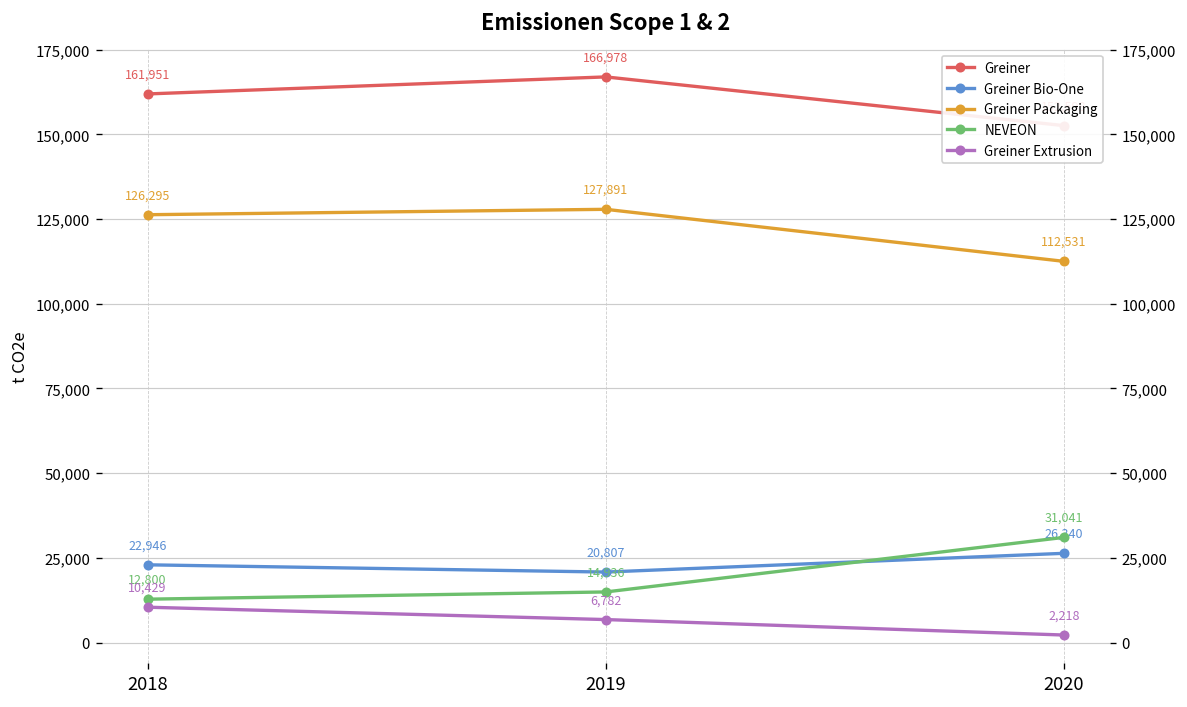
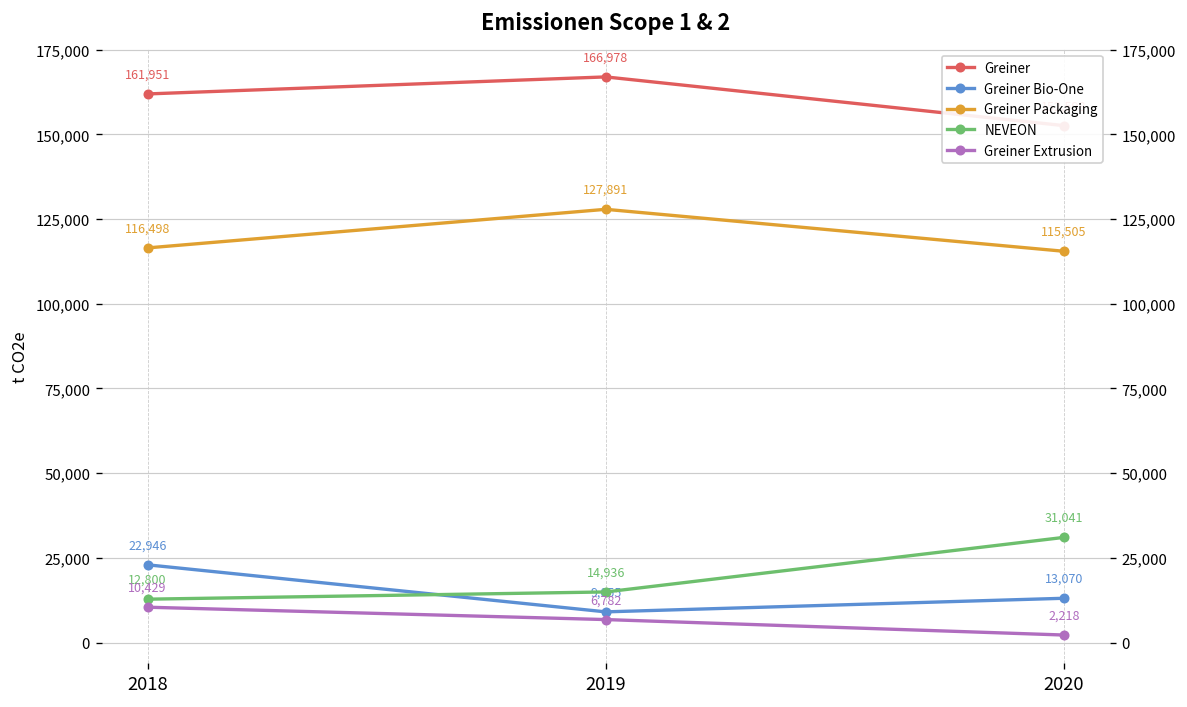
  {
    "Greiner": {
      "2018": "161,951",
      "2019": "166,978"
    },
    "Greiner Bio-One": {
      "2018": "22,946",
-     "2019": "20,807",
-     "2020": "26,340"
+     "2019": "9,055",
+     "2020": "13,070"
    },
    "Greiner Packaging": {
-     "2018": "126,295",
+     "2018": "116,498",
      "2019": "127,891",
-     "2020": "112,531"
+     "2020": "115,505"
    },
    "NEVEON": {
      "2020": "31,041"
    },
    "Greiner Extrusion": {
      "2020": "2,218"
    }
  }
